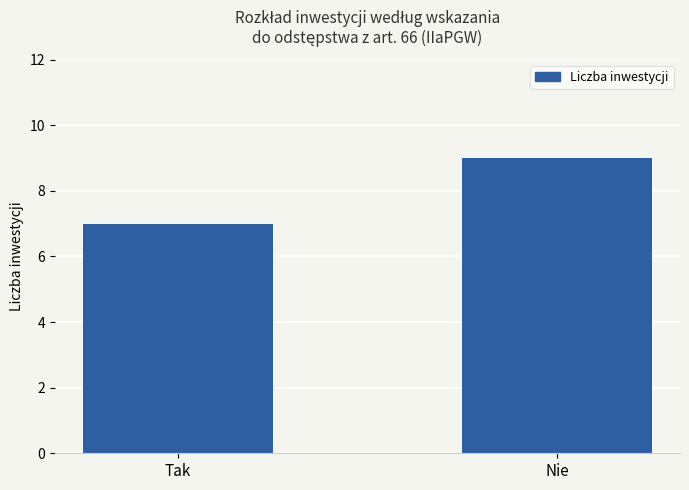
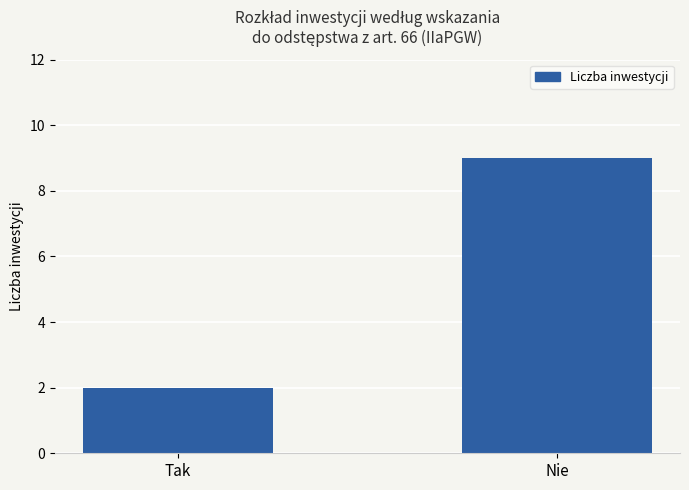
  {
-   "Tak": 7,
+   "Tak": 2,
    "Nie": 9
  }
